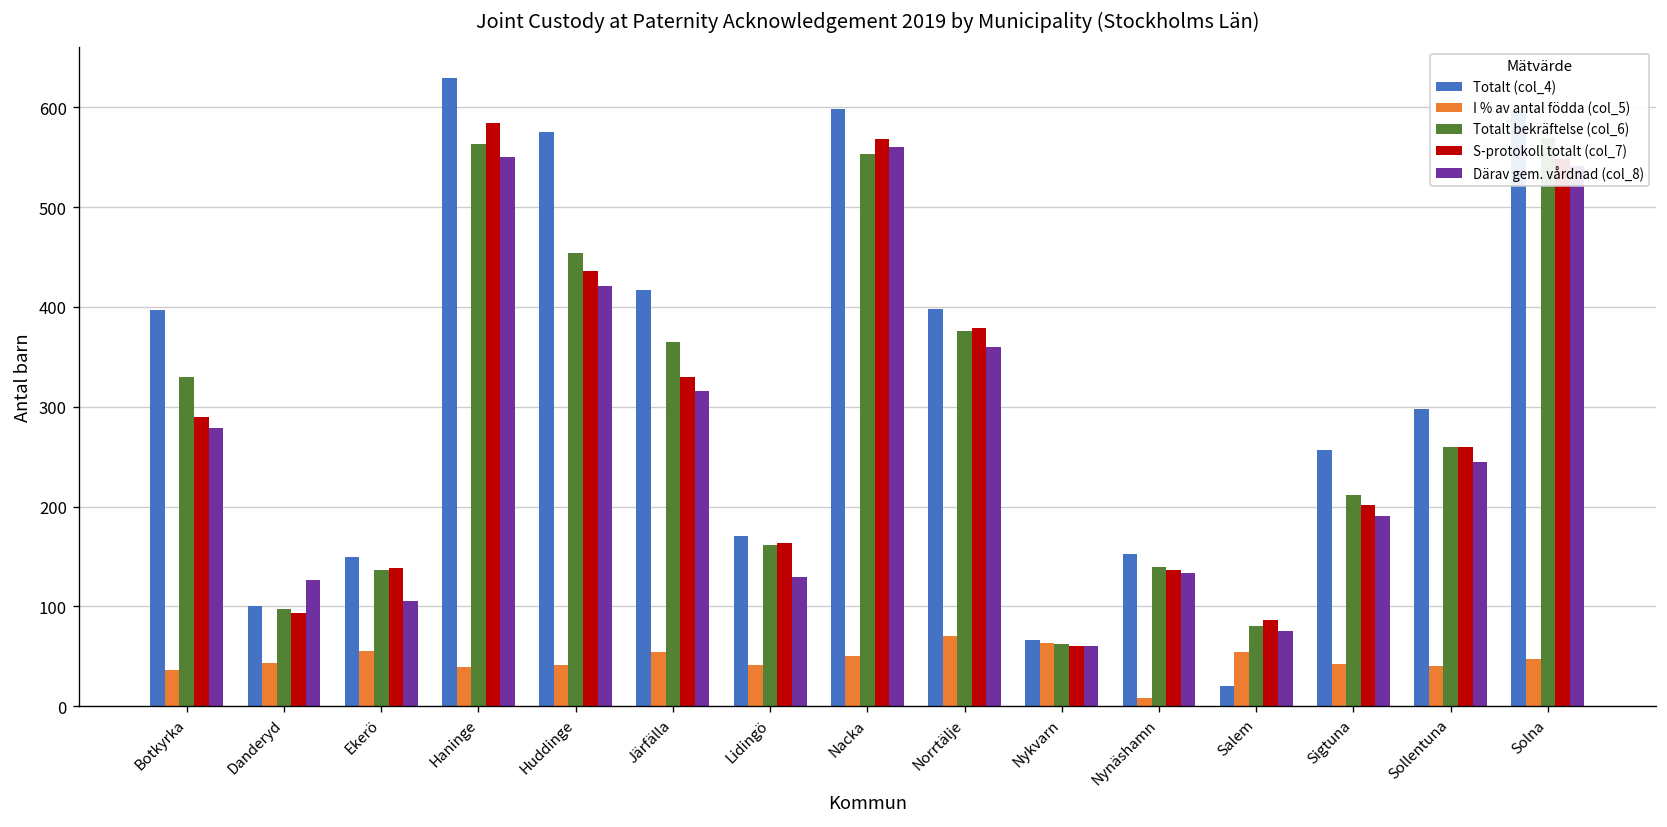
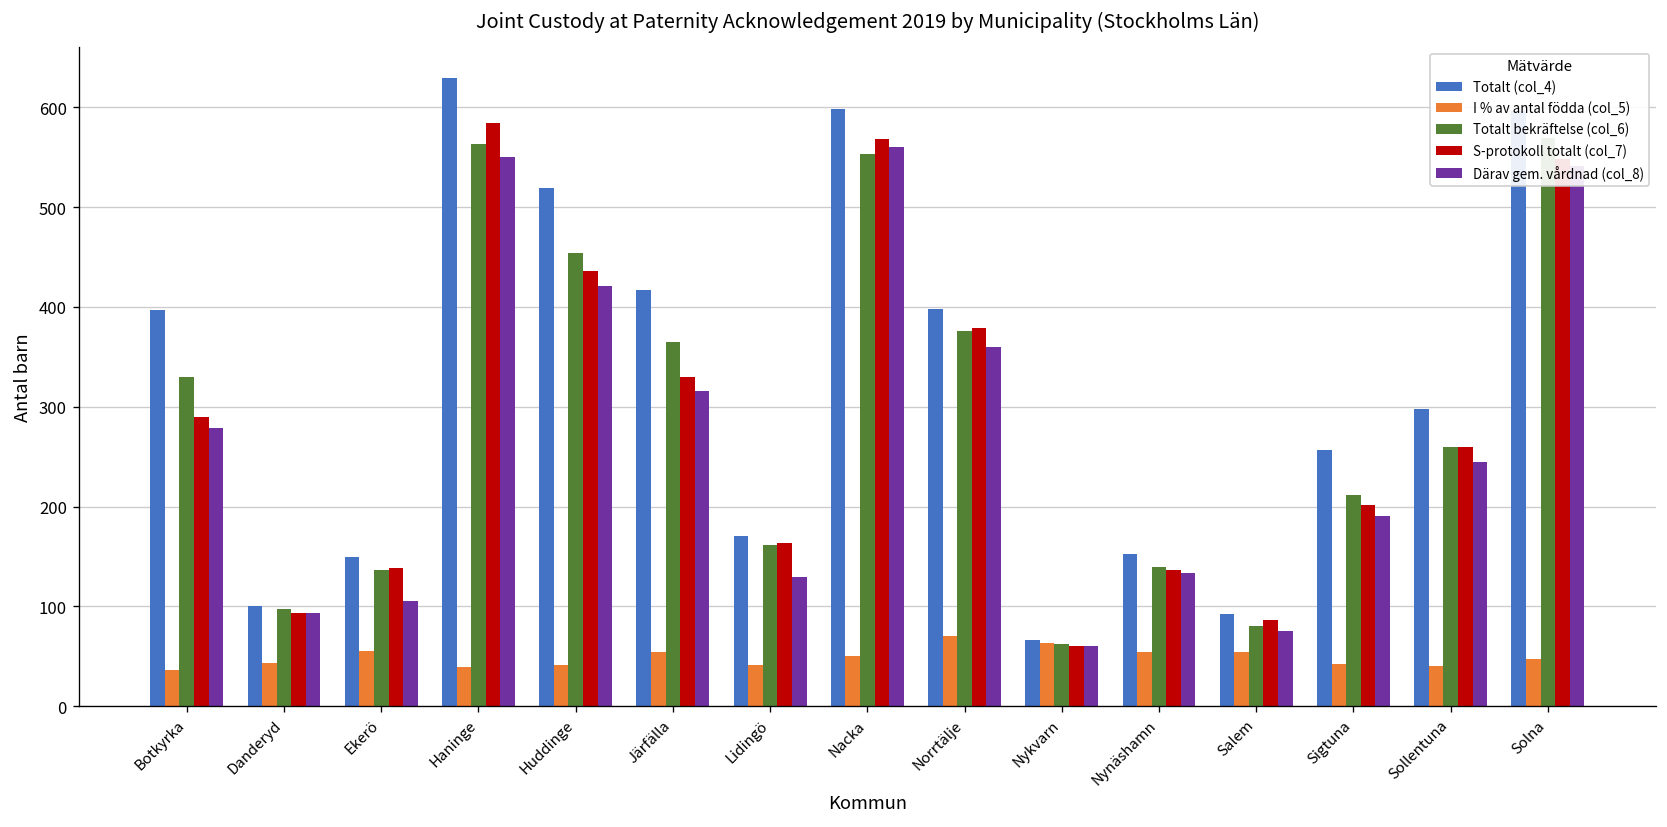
  {
    "Totalt (col_4)": {
      "Botkyrka": 400,
      "Danderyd": 100,
      "Ekerö": 150,
      "Haninge": 630,
-     "Huddinge": 580,
+     "Huddinge": 520,
      "Järfälla": 420,
      "Lidingö": 170,
      "Nacka": 600,
      "Norrtälje": 400,
      "Nykvarn": 70,
      "Nynäshamn": 150,
-     "Salem": 20,
+     "Salem": 90,
      "Sigtuna": 260,
      "Sollentuna": 300
    },
    "I % av antal födda (col_5)": {
      "Botkyrka": 40,
      "Danderyd": 40,
      "Ekerö": 60,
      "Haninge": 40,
      "Huddinge": 40,
      "Järfälla": 50,
      "Lidingö": 40,
      "Nacka": 50,
      "Norrtälje": 70,
      "Nykvarn": 60,
-     "Nynäshamn": 10,
+     "Nynäshamn": 50,
      "Salem": 50,
      "Sigtuna": 40,
      "Sollentuna": 40,
      "Solna": 50
    },
    "Totalt bekräftelse (col_6)": {
      "Botkyrka": 330,
      "Danderyd": 100,
      "Ekerö": 140,
      "Haninge": 560,
      "Huddinge": 450,
      "Järfälla": 370,
      "Lidingö": 160,
      "Nacka": 550,
      "Norrtälje": 380,
      "Nykvarn": 60,
      "Nynäshamn": 140,
      "Salem": 80,
      "Sigtuna": 210,
      "Sollentuna": 260
    },
    "S-protokoll totalt (col_7)": {
      "Botkyrka": 290,
      "Danderyd": 90,
      "Ekerö": 140,
      "Haninge": 580,
      "Huddinge": 440,
      "Järfälla": 330,
      "Lidingö": 160,
      "Nacka": 570,
      "Norrtälje": 380,
      "Nykvarn": 60,
      "Nynäshamn": 140,
      "Salem": 90,
      "Sigtuna": 200,
      "Sollentuna": 260
    },
    "Därav gem. vårdnad (col_8)": {
      "Botkyrka": 280,
-     "Danderyd": 130,
+     "Danderyd": 90,
      "Ekerö": 110,
      "Haninge": 550,
      "Huddinge": 420,
      "Järfälla": 320,
      "Lidingö": 130,
      "Nacka": 560,
      "Norrtälje": 360,
      "Nykvarn": 60,
      "Nynäshamn": 130,
      "Salem": 80,
      "Sigtuna": 190,
      "Sollentuna": 250
    }
  }
